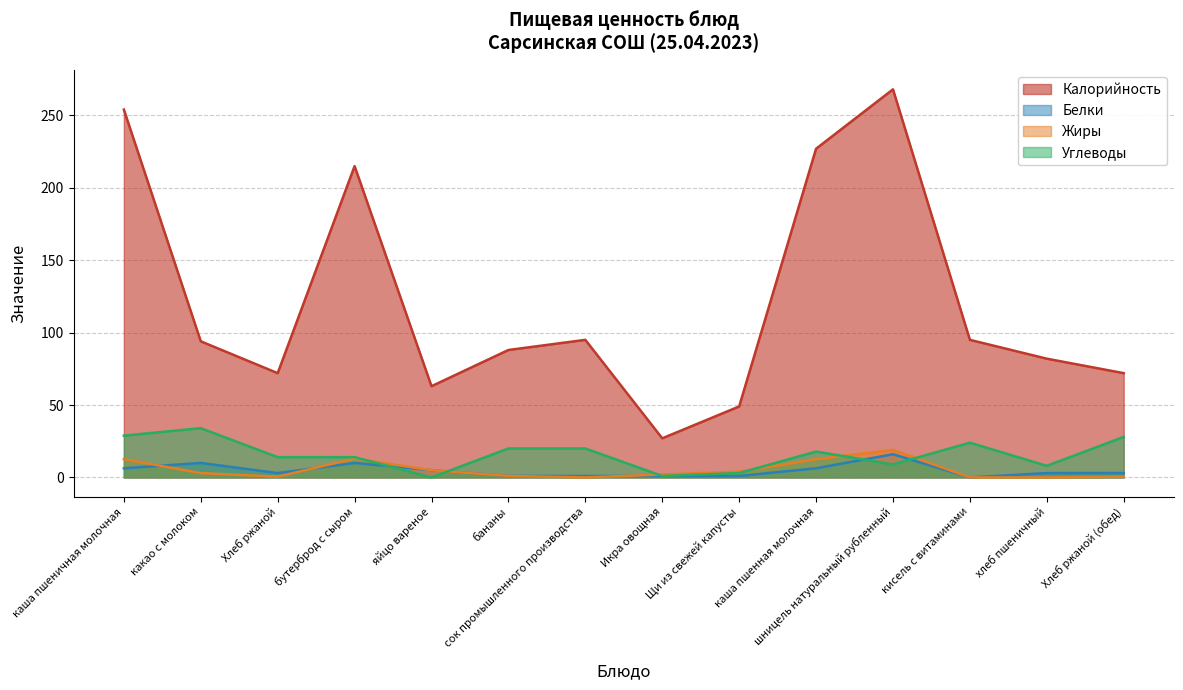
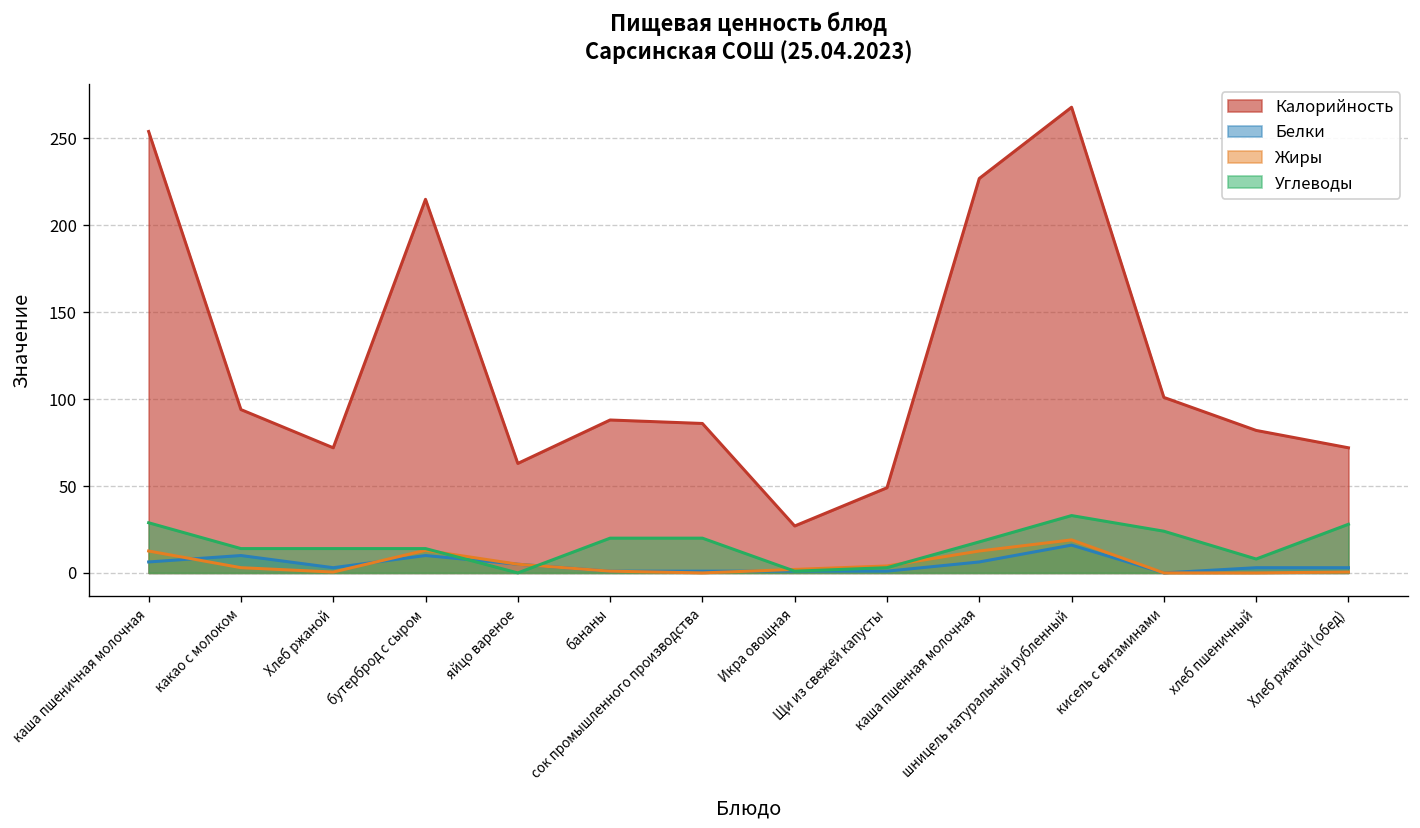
  {
    "Калорийность": {
      "каша пшеничная молочная": 254,
      "какао с молоком": 94,
      "Хлеб ржаной": 72,
      "бутерброд с сыром": 215,
      "яйцо вареное": 63,
      "бананы": 88,
-     "сок промышленного производства": 95,
+     "сок промышленного производства": 86,
      "Икра овощная": 27,
      "Щи из свежей капусты": 49,
      "каша пшенная молочная": 227,
      "шницель натуральный рубленный": 268,
-     "кисель с витаминами": 95,
+     "кисель с витаминами": 101,
      "хлеб пшеничный": 82,
      "Хлеб ржаной (обед)": 72
    },
    "Белки": {
      "каша пшеничная молочная": 6,
      "какао с молоком": 10,
      "Хлеб ржаной": 3,
      "бутерброд с сыром": 10,
      "Щи из свежей капусты": 1,
      "каша пшенная молочная": 6,
      "шницель натуральный рубленный": 16,
      "хлеб пшеничный": 3,
      "Хлеб ржаной (обед)": 3
    },
    "Жиры": {
      "каша пшеничная молочная": 13,
      "какао с молоком": 3,
      "Хлеб ржаной": 1,
      "каша пшенная молочная": 13,
      "шницель натуральный рубленный": 19,
      "хлеб пшеничный": 0,
      "Хлеб ржаной (обед)": 1
    },
    "Углеводы": {
      "каша пшеничная молочная": 29,
-     "какао с молоком": 34,
+     "какао с молоком": 14,
      "Хлеб ржаной": 14,
      "яйцо вареное": 0,
      "бананы": 20,
      "сок промышленного производства": 20,
      "каша пшенная молочная": 18,
-     "шницель натуральный рубленный": 9,
+     "шницель натуральный рубленный": 33,
      "кисель с витаминами": 24,
      "хлеб пшеничный": 8,
      "Хлеб ржаной (обед)": 28
    }
  }
